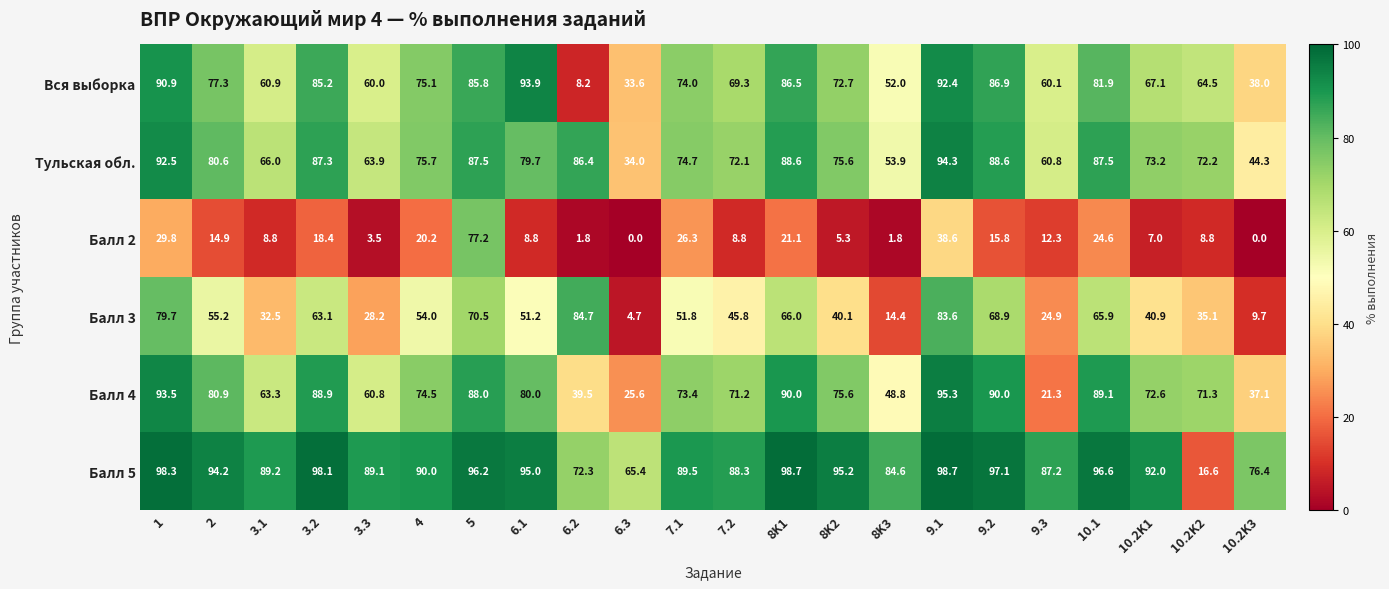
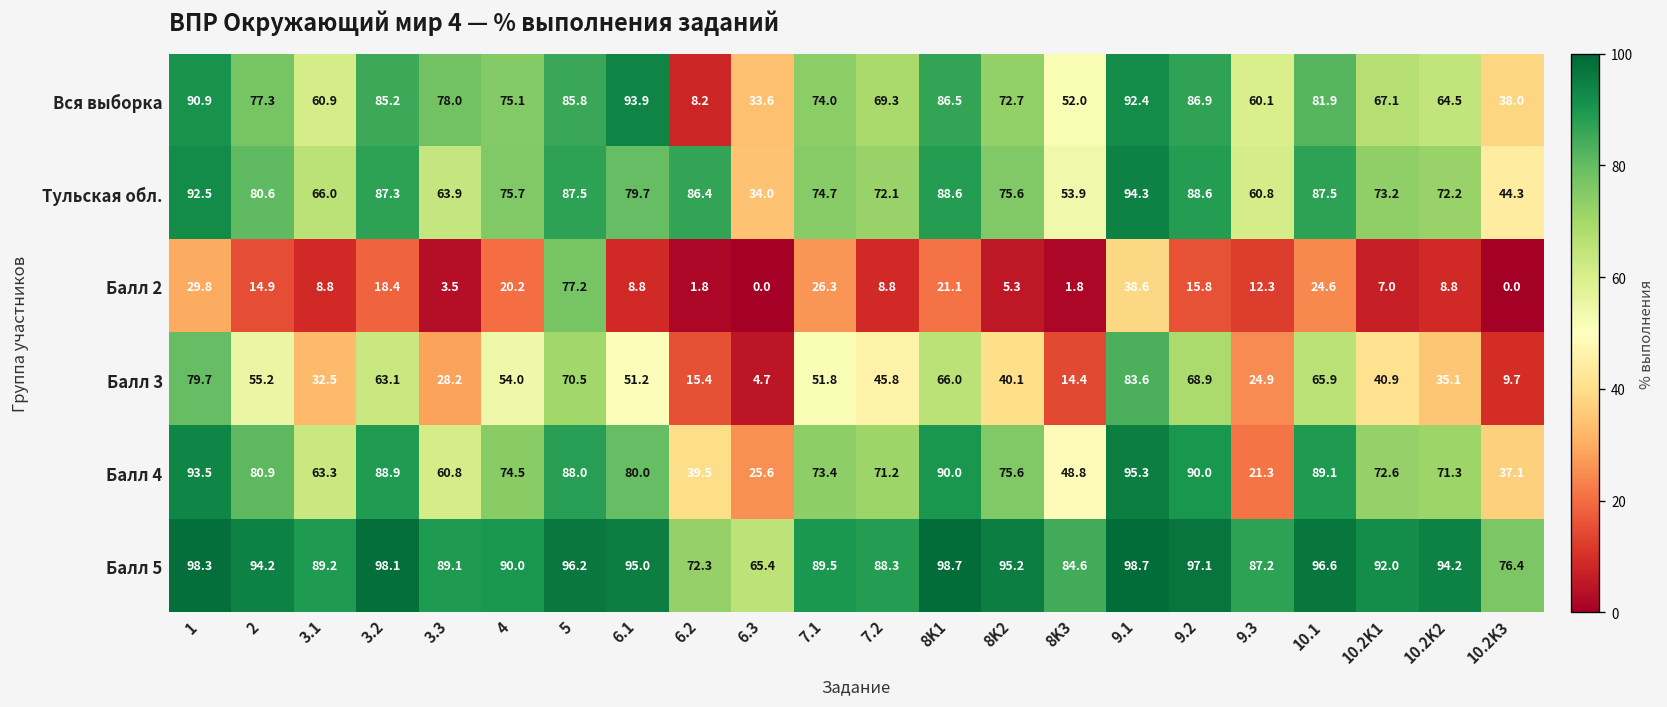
  {
    "Вся выборка": {
      "1": 90.9,
      "2": 77.3,
      "3.1": 60.9,
      "3.2": 85.2,
-     "3.3": 60.0,
+     "3.3": 78.0,
      "4": 75.1,
      "5": 85.8,
      "6.1": 93.9,
      "6.2": 8.2,
      "6.3": 33.6,
      "7.1": 74.0,
      "7.2": 69.3,
      "8K1": 86.5,
      "8K2": 72.7,
      "8K3": 52.0,
      "9.1": 92.4,
      "9.2": 86.9,
      "9.3": 60.1,
      "10.1": 81.9,
      "10.2K1": 67.1,
      "10.2K2": 64.5,
      "10.2K3": 38.0
    },
    "Тульская обл.": {
      "1": 92.5,
      "2": 80.6,
      "3.1": 66.0,
      "3.2": 87.3,
      "3.3": 63.9,
      "4": 75.7,
      "5": 87.5,
      "6.1": 79.7,
      "6.2": 86.4,
      "6.3": 34.0,
      "7.1": 74.7,
      "7.2": 72.1,
      "8K1": 88.6,
      "8K2": 75.6,
      "8K3": 53.9,
      "9.1": 94.3,
      "9.2": 88.6,
      "9.3": 60.8,
      "10.1": 87.5,
      "10.2K1": 73.2,
      "10.2K2": 72.2,
      "10.2K3": 44.3
    },
    "Балл 2": {
      "1": 29.8,
      "2": 14.9,
      "3.1": 8.8,
      "3.2": 18.4,
      "3.3": 3.5,
      "4": 20.2,
      "5": 77.2,
      "6.1": 8.8,
      "6.2": 1.8,
      "6.3": 0.0,
      "7.1": 26.3,
      "7.2": 8.8,
      "8K1": 21.1,
      "8K2": 5.3,
      "8K3": 1.8,
      "9.1": 38.6,
      "9.2": 15.8,
      "9.3": 12.3,
      "10.1": 24.6,
      "10.2K1": 7.0,
      "10.2K2": 8.8,
      "10.2K3": 0.0
    },
    "Балл 3": {
      "1": 79.7,
      "2": 55.2,
      "3.1": 32.5,
      "3.2": 63.1,
      "3.3": 28.2,
      "4": 54.0,
      "5": 70.5,
      "6.1": 51.2,
-     "6.2": 84.7,
+     "6.2": 15.4,
      "6.3": 4.7,
      "7.1": 51.8,
      "7.2": 45.8,
      "8K1": 66.0,
      "8K2": 40.1,
      "8K3": 14.4,
      "9.1": 83.6,
      "9.2": 68.9,
      "9.3": 24.9,
      "10.1": 65.9,
      "10.2K1": 40.9,
      "10.2K2": 35.1,
      "10.2K3": 9.7
    },
    "Балл 4": {
      "1": 93.5,
      "2": 80.9,
      "3.1": 63.3,
      "3.2": 88.9,
      "3.3": 60.8,
      "4": 74.5,
      "5": 88.0,
      "6.1": 80.0,
      "6.2": 39.5,
      "6.3": 25.6,
      "7.1": 73.4,
      "7.2": 71.2,
      "8K1": 90.0,
      "8K2": 75.6,
      "8K3": 48.8,
      "9.1": 95.3,
      "9.2": 90.0,
      "9.3": 21.3,
      "10.1": 89.1,
      "10.2K1": 72.6,
      "10.2K2": 71.3,
      "10.2K3": 37.1
    },
    "Балл 5": {
      "1": 98.3,
      "2": 94.2,
      "3.1": 89.2,
      "3.2": 98.1,
      "3.3": 89.1,
      "4": 90.0,
      "5": 96.2,
      "6.1": 95.0,
      "6.2": 72.3,
      "6.3": 65.4,
      "7.1": 89.5,
      "7.2": 88.3,
      "8K1": 98.7,
      "8K2": 95.2,
      "8K3": 84.6,
      "9.1": 98.7,
      "9.2": 97.1,
      "9.3": 87.2,
      "10.1": 96.6,
      "10.2K1": 92.0,
-     "10.2K2": 16.6,
+     "10.2K2": 94.2,
      "10.2K3": 76.4
    }
  }
